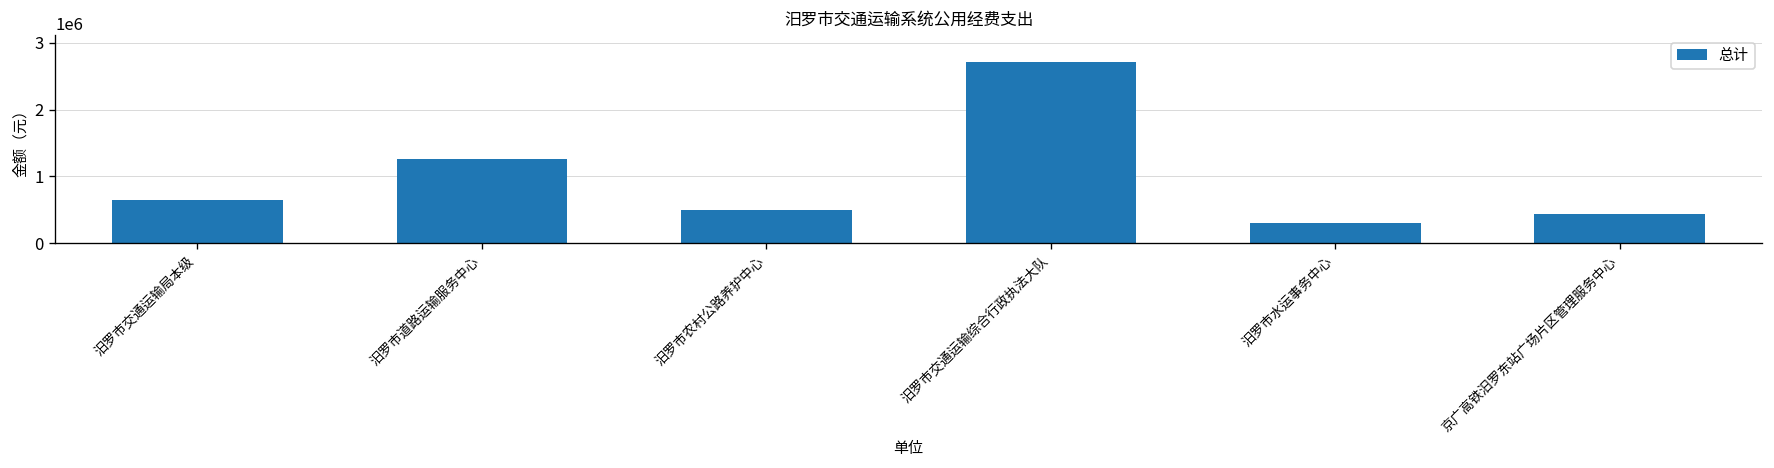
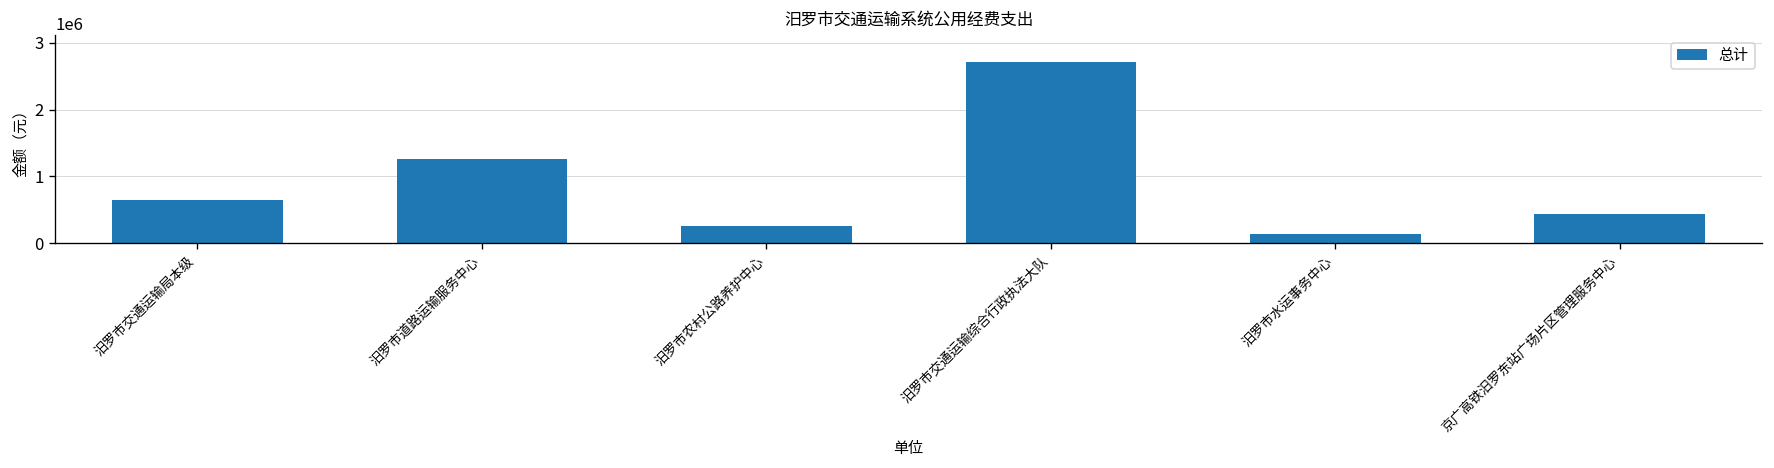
  {
    "汨罗市交通运输局本级": 700000,
    "汨罗市道路运输服务中心": 1300000,
-   "汨罗市农村公路养护中心": 500000,
+   "汨罗市农村公路养护中心": 200000,
    "汨罗市交通运输综合行政执法大队": 2700000,
-   "汨罗市水运事务中心": 300000,
+   "汨罗市水运事务中心": 100000,
    "京广高铁汨罗东站广场片区管理服务中心": 400000
  }
